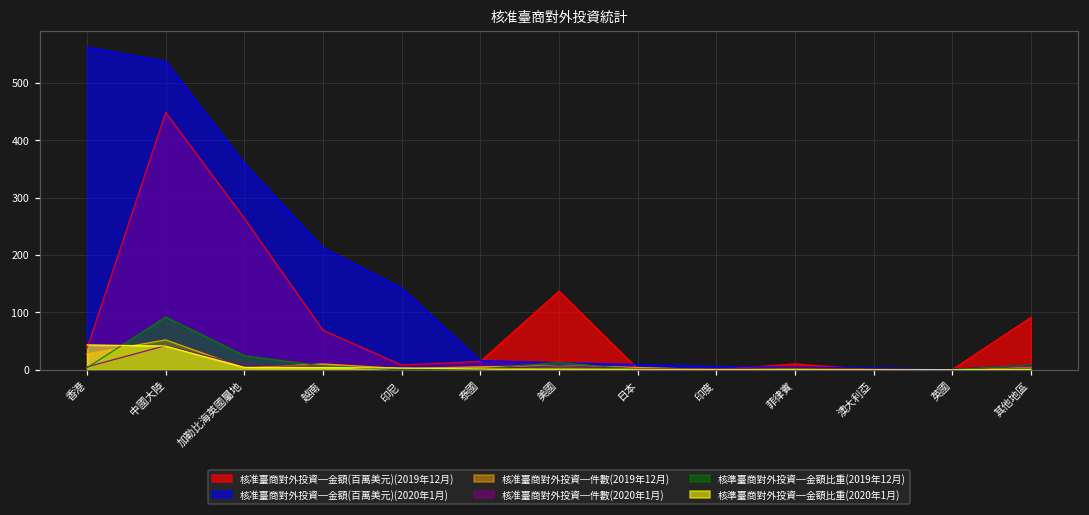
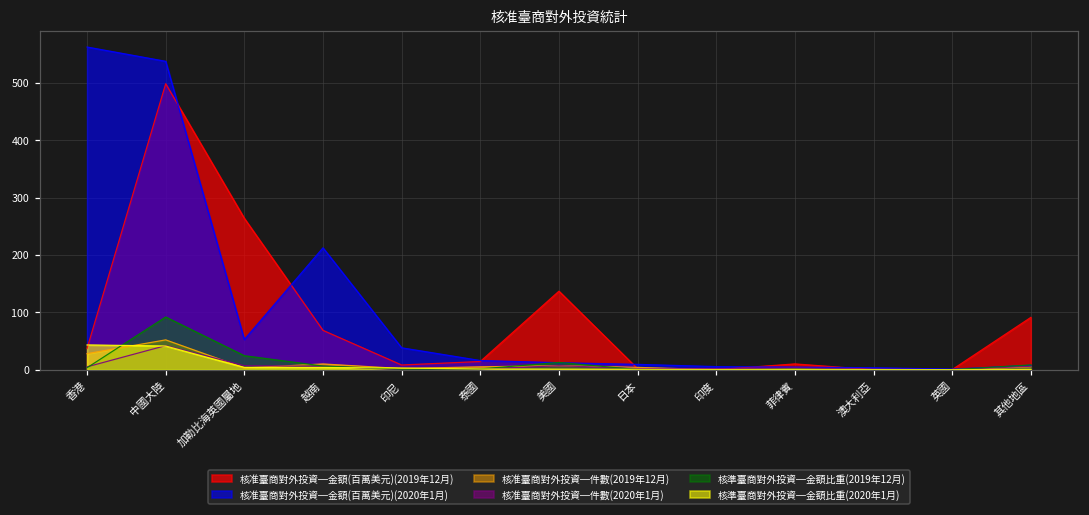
  {
    "核准臺商對外投資─金額(百萬美元)(2019年12月)": {
      "香港": 40,
-     "中國大陸": 450,
+     "中國大陸": 500,
      "加勒比海英國屬地": 260,
      "越南": 70,
      "印尼": 10,
      "美國": 140,
      "菲律賓": 10,
      "其他地區": 90
    },
    "核准臺商對外投資─金額(百萬美元)(2020年1月)": {
      "香港": 560,
      "中國大陸": 540,
-     "加勒比海英國屬地": 360,
+     "加勒比海英國屬地": 50,
      "越南": 210,
-     "印尼": 140,
+     "印尼": 40,
      "日本": 10
    },
    "核准臺商對外投資─件數(2019年12月)": {
      "香港": 30,
      "中國大陸": 50
    },
    "核準臺商對外投資─金額比重(2019年12月)": {
      "中國大陸": 90,
      "加勒比海英國屬地": 20
    },
    "核準臺商對外投資─金額比重(2020年1月)": {
      "香港": 40,
      "美國": 0
    }
  }
